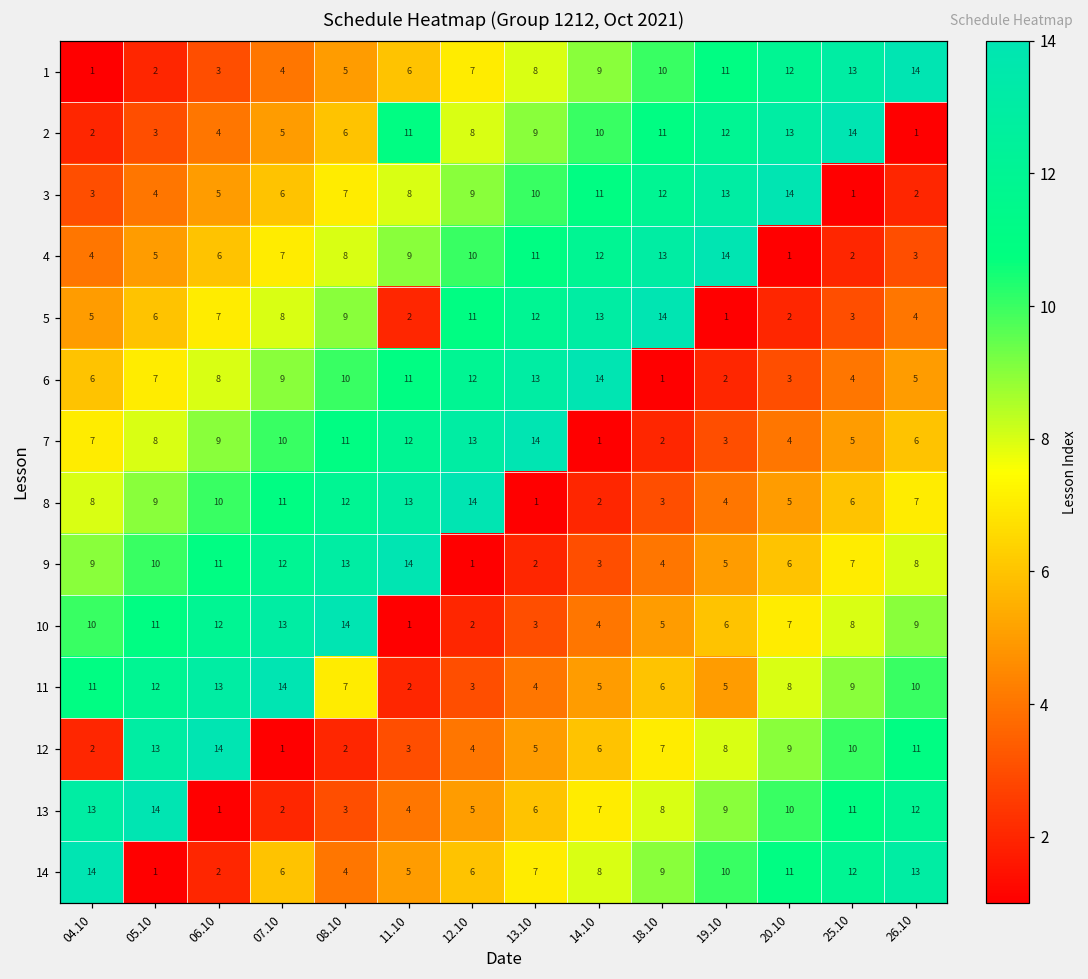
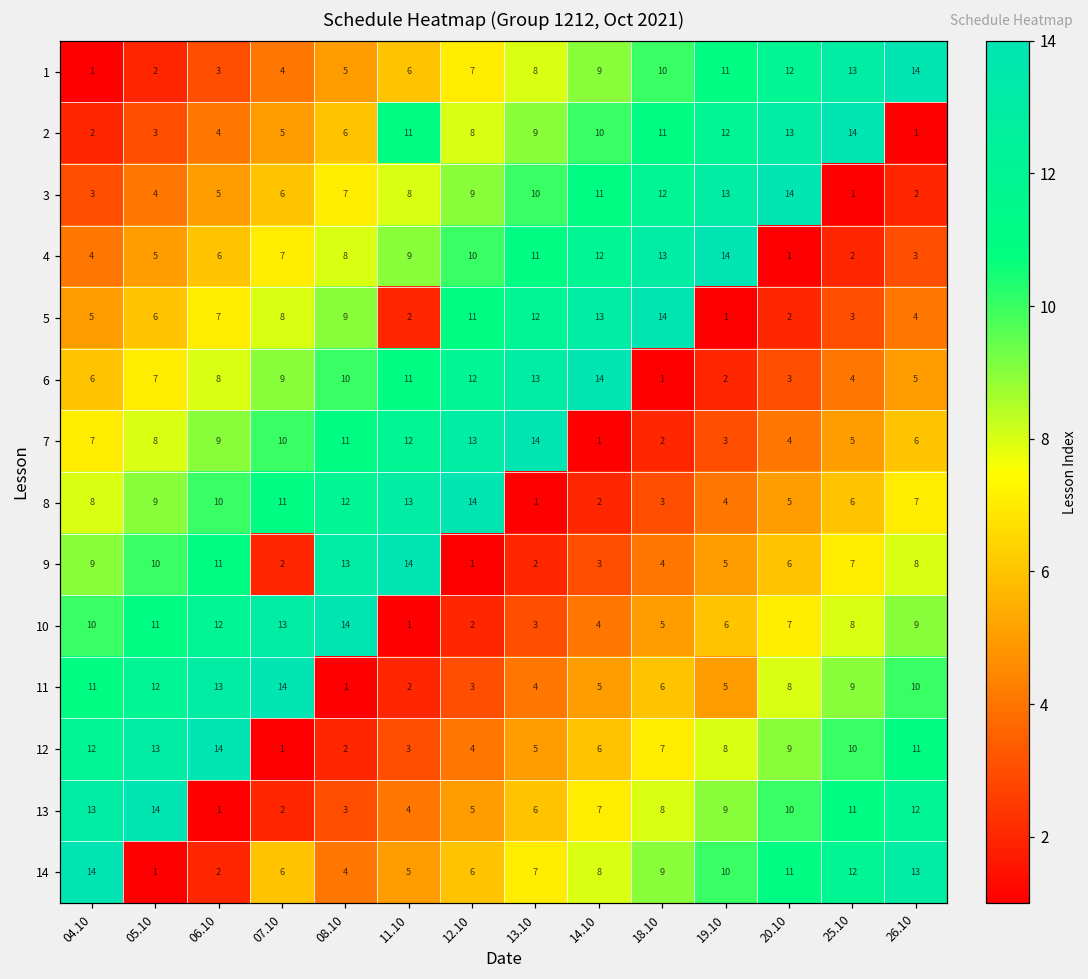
  {
    "1": {
      "04.10": 1,
      "05.10": 2,
      "06.10": 3,
      "07.10": 4,
      "08.10": 5,
      "11.10": 6,
      "12.10": 7,
      "13.10": 8,
      "14.10": 9,
      "18.10": 10,
      "19.10": 11,
      "20.10": 12,
      "25.10": 13,
      "26.10": 14
    },
    "2": {
      "04.10": 2,
      "05.10": 3,
      "06.10": 4,
      "07.10": 5,
      "08.10": 6,
      "11.10": 11,
      "12.10": 8,
      "13.10": 9,
      "14.10": 10,
      "18.10": 11,
      "19.10": 12,
      "20.10": 13,
      "25.10": 14,
      "26.10": 1
    },
    "3": {
      "04.10": 3,
      "05.10": 4,
      "06.10": 5,
      "07.10": 6,
      "08.10": 7,
      "11.10": 8,
      "12.10": 9,
      "13.10": 10,
      "14.10": 11,
      "18.10": 12,
      "19.10": 13,
      "20.10": 14,
      "25.10": 1,
      "26.10": 2
    },
    "4": {
      "04.10": 4,
      "05.10": 5,
      "06.10": 6,
      "07.10": 7,
      "08.10": 8,
      "11.10": 9,
      "12.10": 10,
      "13.10": 11,
      "14.10": 12,
      "18.10": 13,
      "19.10": 14,
      "20.10": 1,
      "25.10": 2,
      "26.10": 3
    },
    "5": {
      "04.10": 5,
      "05.10": 6,
      "06.10": 7,
      "07.10": 8,
      "08.10": 9,
      "11.10": 2,
      "12.10": 11,
      "13.10": 12,
      "14.10": 13,
      "18.10": 14,
      "19.10": 1,
      "20.10": 2,
      "25.10": 3,
      "26.10": 4
    },
    "6": {
      "04.10": 6,
      "05.10": 7,
      "06.10": 8,
      "07.10": 9,
      "08.10": 10,
      "11.10": 11,
      "12.10": 12,
      "13.10": 13,
      "14.10": 14,
      "18.10": 1,
      "19.10": 2,
      "20.10": 3,
      "25.10": 4,
      "26.10": 5
    },
    "7": {
      "04.10": 7,
      "05.10": 8,
      "06.10": 9,
      "07.10": 10,
      "08.10": 11,
      "11.10": 12,
      "12.10": 13,
      "13.10": 14,
      "14.10": 1,
      "18.10": 2,
      "19.10": 3,
      "20.10": 4,
      "25.10": 5,
      "26.10": 6
    },
    "8": {
      "04.10": 8,
      "05.10": 9,
      "06.10": 10,
      "07.10": 11,
      "08.10": 12,
      "11.10": 13,
      "12.10": 14,
      "13.10": 1,
      "14.10": 2,
      "18.10": 3,
      "19.10": 4,
      "20.10": 5,
      "25.10": 6,
      "26.10": 7
    },
    "9": {
      "04.10": 9,
      "05.10": 10,
      "06.10": 11,
-     "07.10": 12,
+     "07.10": 2,
      "08.10": 13,
      "11.10": 14,
      "12.10": 1,
      "13.10": 2,
      "14.10": 3,
      "18.10": 4,
      "19.10": 5,
      "20.10": 6,
      "25.10": 7,
      "26.10": 8
    },
    "10": {
      "04.10": 10,
      "05.10": 11,
      "06.10": 12,
      "07.10": 13,
      "08.10": 14,
      "11.10": 1,
      "12.10": 2,
      "13.10": 3,
      "14.10": 4,
      "18.10": 5,
      "19.10": 6,
      "20.10": 7,
      "25.10": 8,
      "26.10": 9
    },
    "11": {
      "04.10": 11,
      "05.10": 12,
      "06.10": 13,
      "07.10": 14,
-     "08.10": 7,
+     "08.10": 1,
      "11.10": 2,
      "12.10": 3,
      "13.10": 4,
      "14.10": 5,
      "18.10": 6,
      "19.10": 5,
      "20.10": 8,
      "25.10": 9,
      "26.10": 10
    },
    "12": {
-     "04.10": 2,
+     "04.10": 12,
      "05.10": 13,
      "06.10": 14,
      "07.10": 1,
      "08.10": 2,
      "11.10": 3,
      "12.10": 4,
      "13.10": 5,
      "14.10": 6,
      "18.10": 7,
      "19.10": 8,
      "20.10": 9,
      "25.10": 10,
      "26.10": 11
    },
    "13": {
      "04.10": 13,
      "05.10": 14,
      "06.10": 1,
      "07.10": 2,
      "08.10": 3,
      "11.10": 4,
      "12.10": 5,
      "13.10": 6,
      "14.10": 7,
      "18.10": 8,
      "19.10": 9,
      "20.10": 10,
      "25.10": 11,
      "26.10": 12
    },
    "14": {
      "04.10": 14,
      "05.10": 1,
      "06.10": 2,
      "07.10": 6,
      "08.10": 4,
      "11.10": 5,
      "12.10": 6,
      "13.10": 7,
      "14.10": 8,
      "18.10": 9,
      "19.10": 10,
      "20.10": 11,
      "25.10": 12,
      "26.10": 13
    }
  }
